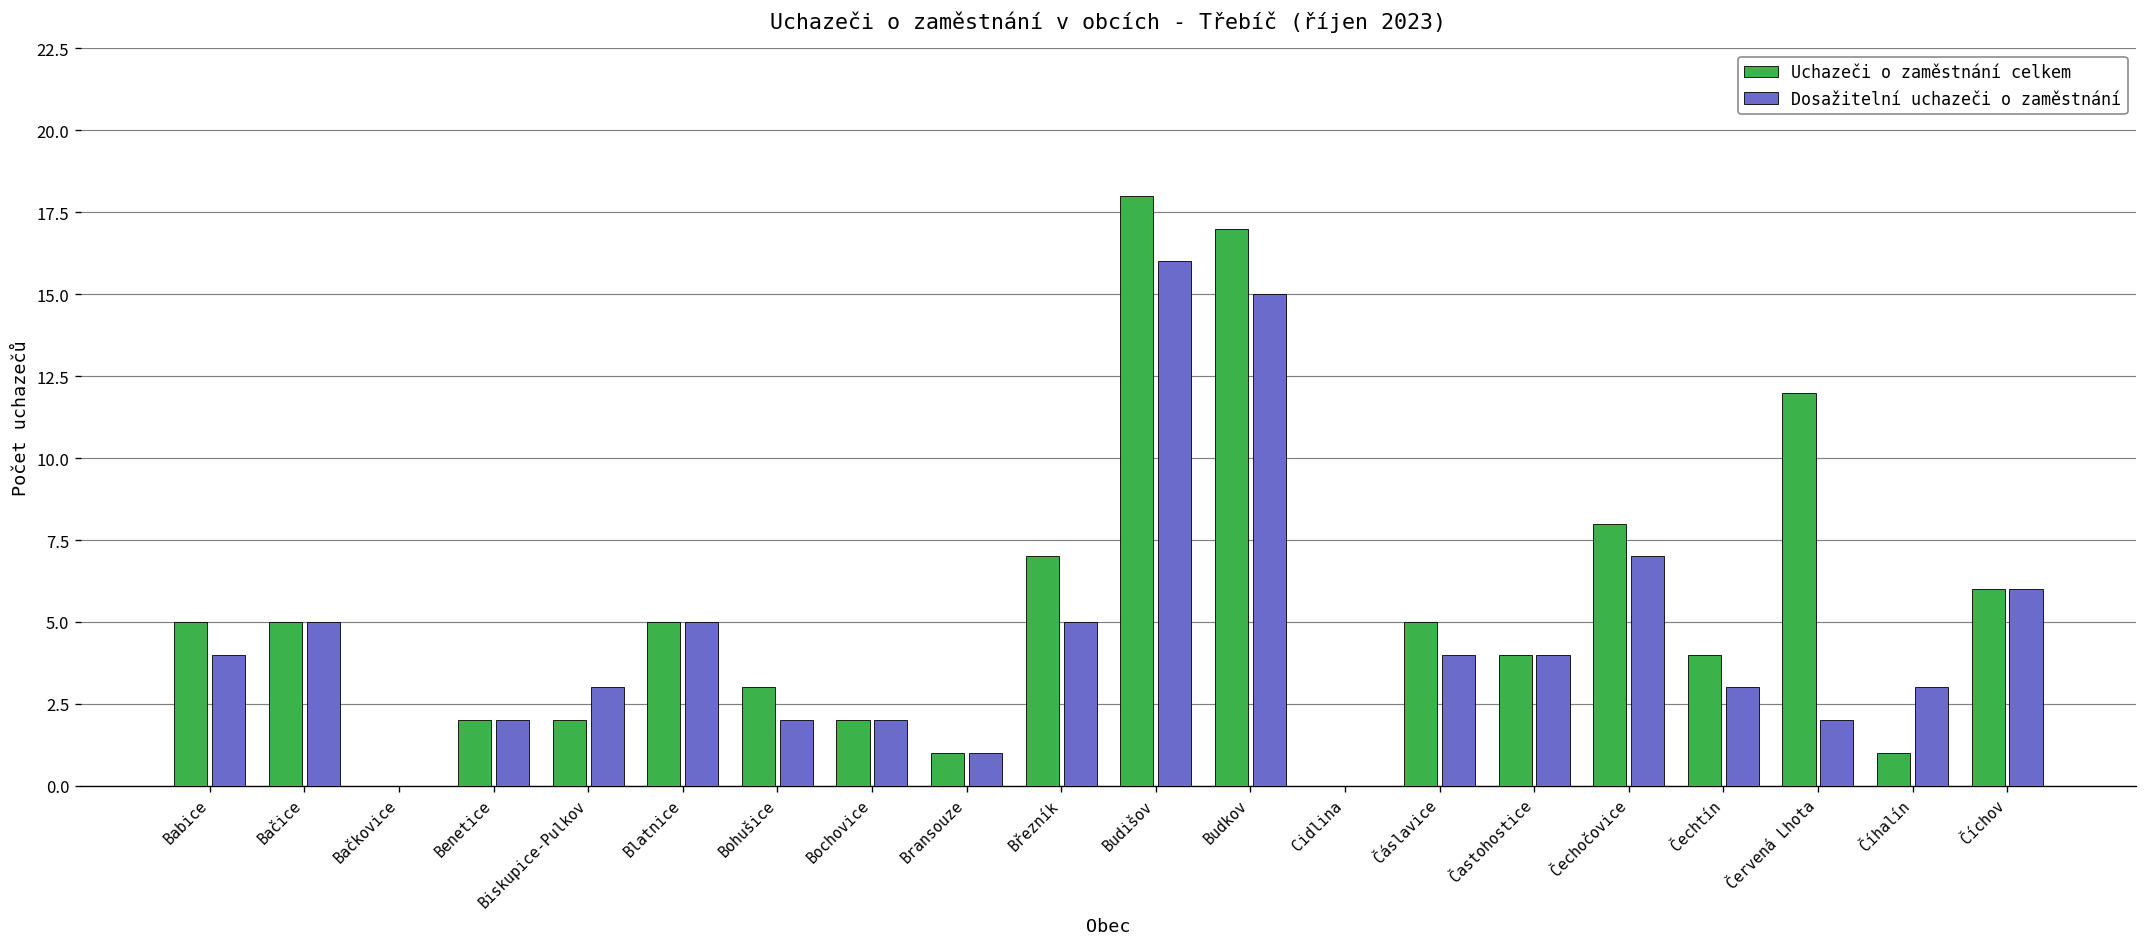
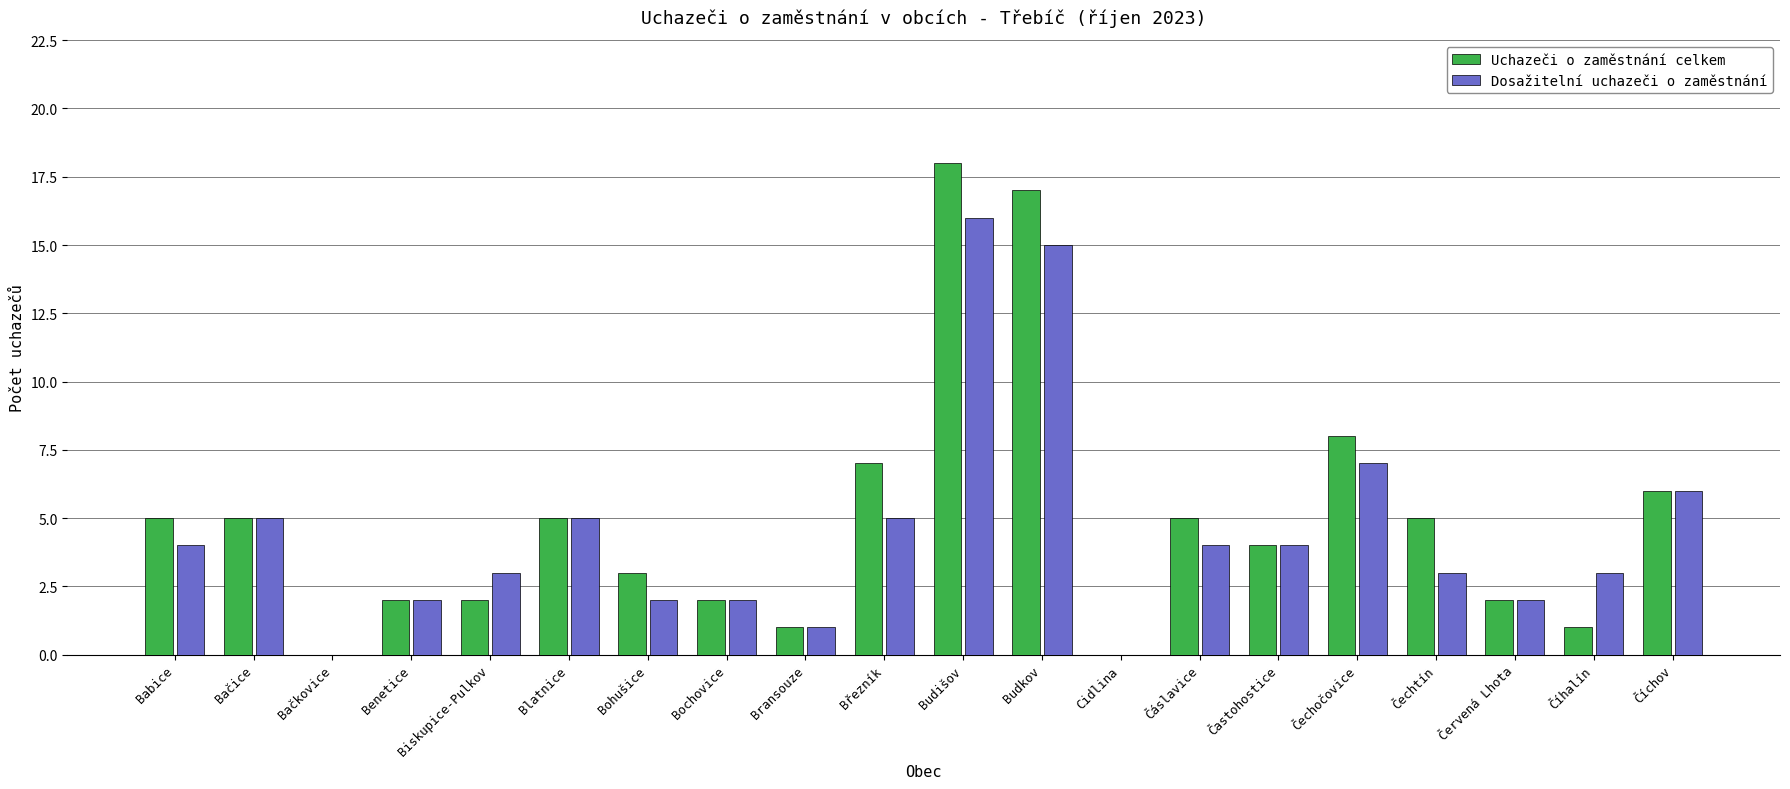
  {
    "Uchazeči o zaměstnání celkem": {
      "Babice": 5,
      "Bačice": 5,
      "Bačkovice": 0,
      "Benetice": 2,
      "Biskupice-Pulkov": 2,
      "Blatnice": 5,
      "Bohušice": 3,
      "Bochovice": 2,
      "Bransouze": 1,
      "Březník": 7,
      "Budišov": 18,
      "Budkov": 17,
      "Cidlina": 0,
      "Čáslavice": 5,
      "Častohostice": 4,
      "Čechočovice": 8,
-     "Čechtín": 4,
-     "Červená Lhota": 12,
+     "Čechtín": 5,
+     "Červená Lhota": 2,
      "Číhalín": 1,
      "Číchov": 6
    },
    "Dosažitelní uchazeči o zaměstnání": {
      "Babice": 4,
      "Bačice": 5,
      "Bačkovice": 0,
      "Benetice": 2,
      "Biskupice-Pulkov": 3,
      "Blatnice": 5,
      "Bohušice": 2,
      "Bochovice": 2,
      "Bransouze": 1,
      "Březník": 5,
      "Budišov": 16,
      "Budkov": 15,
      "Cidlina": 0,
      "Čáslavice": 4,
      "Častohostice": 4,
      "Čechočovice": 7,
      "Čechtín": 3,
      "Červená Lhota": 2,
      "Číhalín": 3,
      "Číchov": 6
    }
  }
